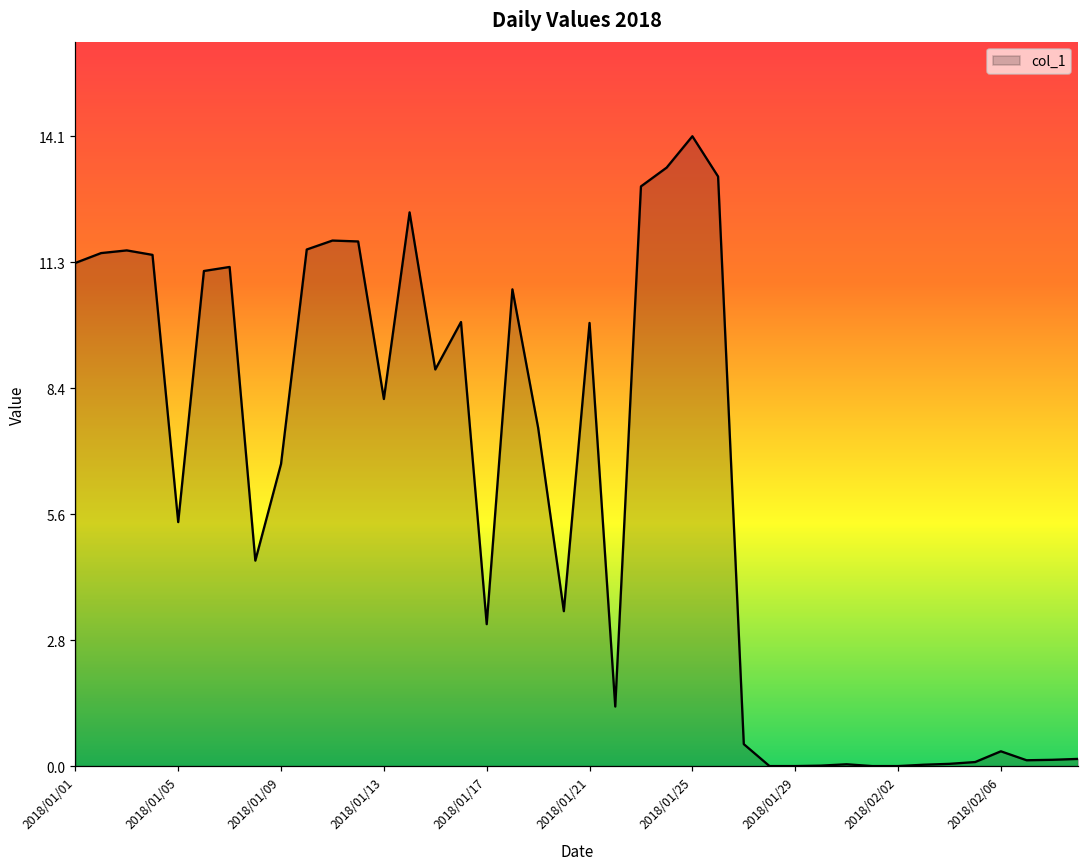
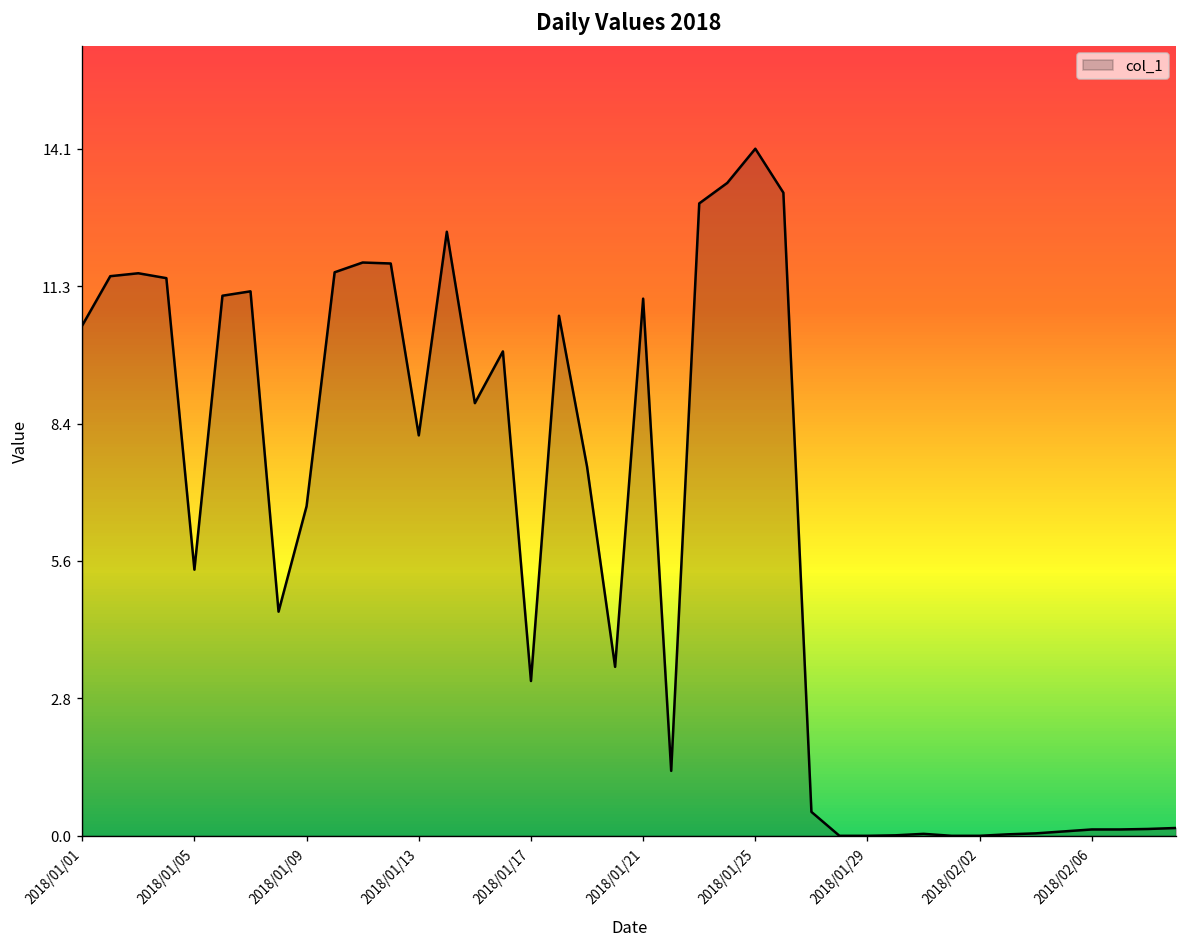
  {
-   "2018/01/01": 11.2,
+   "2018/01/01": 10.5,
    "2018/01/05": 5.5,
    "2018/01/09": 6.8,
    "2018/01/13": 8.2,
    "2018/01/17": 3.2,
-   "2018/01/21": 9.9,
+   "2018/01/21": 11.0,
    "2018/01/25": 14.1,
    "2018/01/29": 0.0,
    "2018/02/02": 0.0,
-   "2018/02/06": 0.3
+   "2018/02/06": 0.1
  }
